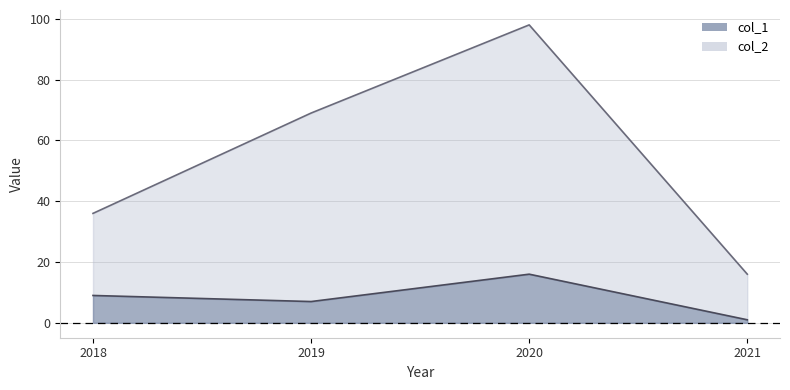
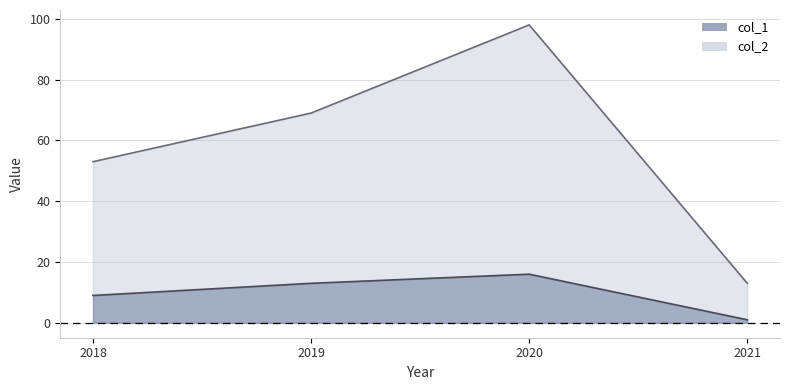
  {
    "col_2": {
-     "2018": 36,
+     "2018": 53,
      "2019": 69,
      "2020": 98,
-     "2021": 16
+     "2021": 13
    },
    "col_1": {
      "2018": 9,
-     "2019": 7,
+     "2019": 13,
      "2020": 16,
      "2021": 1
    }
  }
